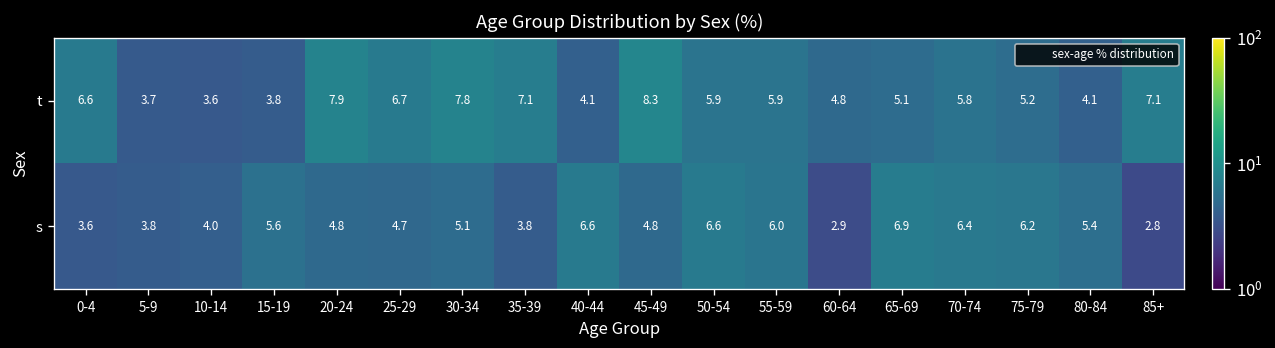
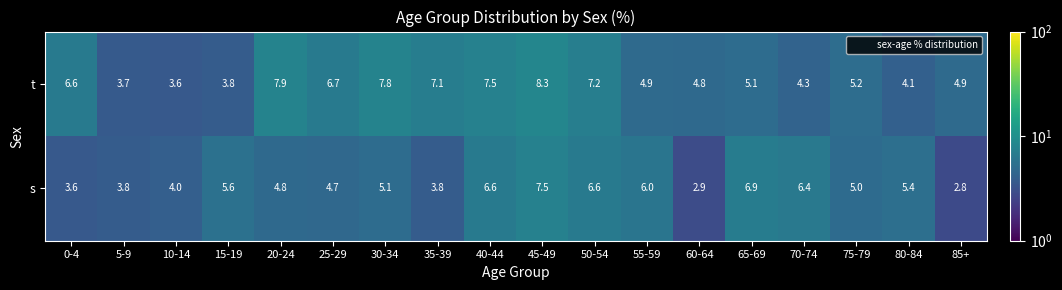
  {
    "t": {
      "0-4": 6.6,
      "5-9": 3.7,
      "10-14": 3.6,
      "15-19": 3.8,
      "20-24": 7.9,
      "25-29": 6.7,
      "30-34": 7.8,
      "35-39": 7.1,
-     "40-44": 4.1,
+     "40-44": 7.5,
      "45-49": 8.3,
-     "50-54": 5.9,
-     "55-59": 5.9,
+     "50-54": 7.2,
+     "55-59": 4.9,
      "60-64": 4.8,
      "65-69": 5.1,
-     "70-74": 5.8,
+     "70-74": 4.3,
      "75-79": 5.2,
      "80-84": 4.1,
-     "85+": 7.1
+     "85+": 4.9
    },
    "s": {
      "0-4": 3.6,
      "5-9": 3.8,
      "10-14": 4.0,
      "15-19": 5.6,
      "20-24": 4.8,
      "25-29": 4.7,
      "30-34": 5.1,
      "35-39": 3.8,
      "40-44": 6.6,
-     "45-49": 4.8,
+     "45-49": 7.5,
      "50-54": 6.6,
      "55-59": 6.0,
      "60-64": 2.9,
      "65-69": 6.9,
      "70-74": 6.4,
-     "75-79": 6.2,
+     "75-79": 5.0,
      "80-84": 5.4,
      "85+": 2.8
    }
  }
